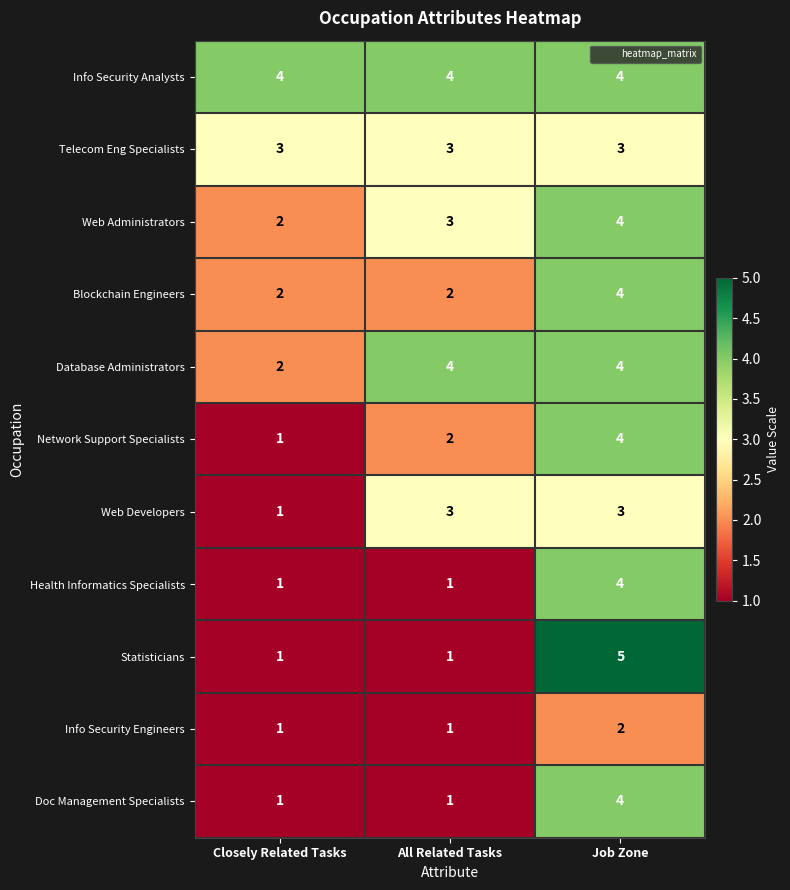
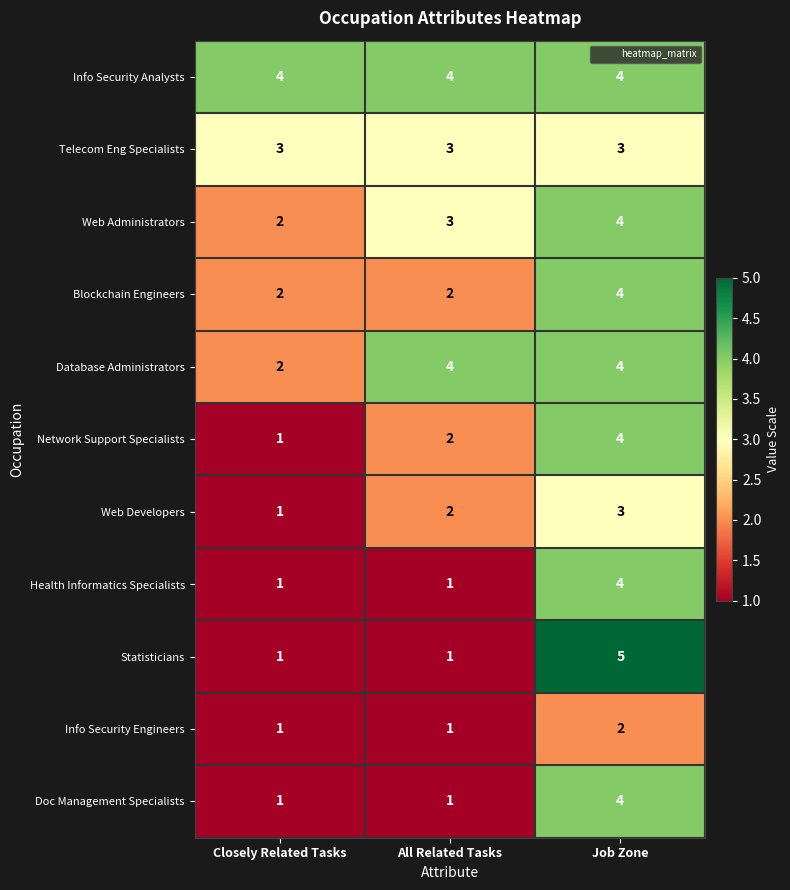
  {
    "Info Security Analysts": {
      "Closely Related Tasks": 4,
      "All Related Tasks": 4,
      "Job Zone": 4
    },
    "Telecom Eng Specialists": {
      "Closely Related Tasks": 3,
      "All Related Tasks": 3,
      "Job Zone": 3
    },
    "Web Administrators": {
      "Closely Related Tasks": 2,
      "All Related Tasks": 3,
      "Job Zone": 4
    },
    "Blockchain Engineers": {
      "Closely Related Tasks": 2,
      "All Related Tasks": 2,
      "Job Zone": 4
    },
    "Database Administrators": {
      "Closely Related Tasks": 2,
      "All Related Tasks": 4,
      "Job Zone": 4
    },
    "Network Support Specialists": {
      "Closely Related Tasks": 1,
      "All Related Tasks": 2,
      "Job Zone": 4
    },
    "Web Developers": {
      "Closely Related Tasks": 1,
-     "All Related Tasks": 3,
+     "All Related Tasks": 2,
      "Job Zone": 3
    },
    "Health Informatics Specialists": {
      "Closely Related Tasks": 1,
      "All Related Tasks": 1,
      "Job Zone": 4
    },
    "Statisticians": {
      "Closely Related Tasks": 1,
      "All Related Tasks": 1,
      "Job Zone": 5
    },
    "Info Security Engineers": {
      "Closely Related Tasks": 1,
      "All Related Tasks": 1,
      "Job Zone": 2
    },
    "Doc Management Specialists": {
      "Closely Related Tasks": 1,
      "All Related Tasks": 1,
      "Job Zone": 4
    }
  }
